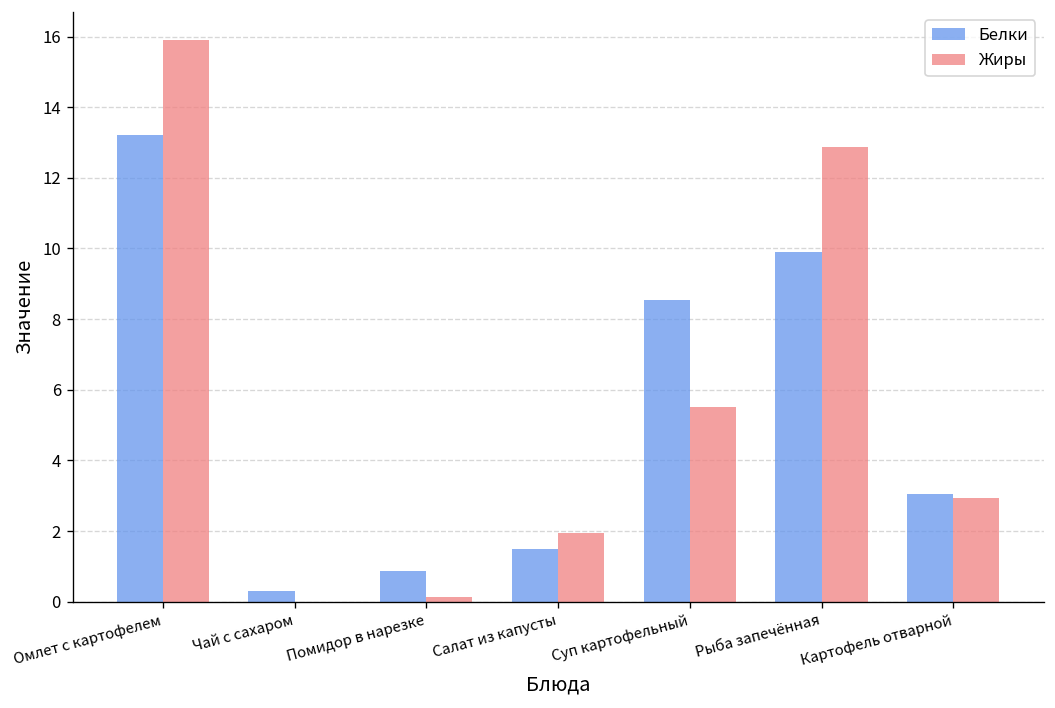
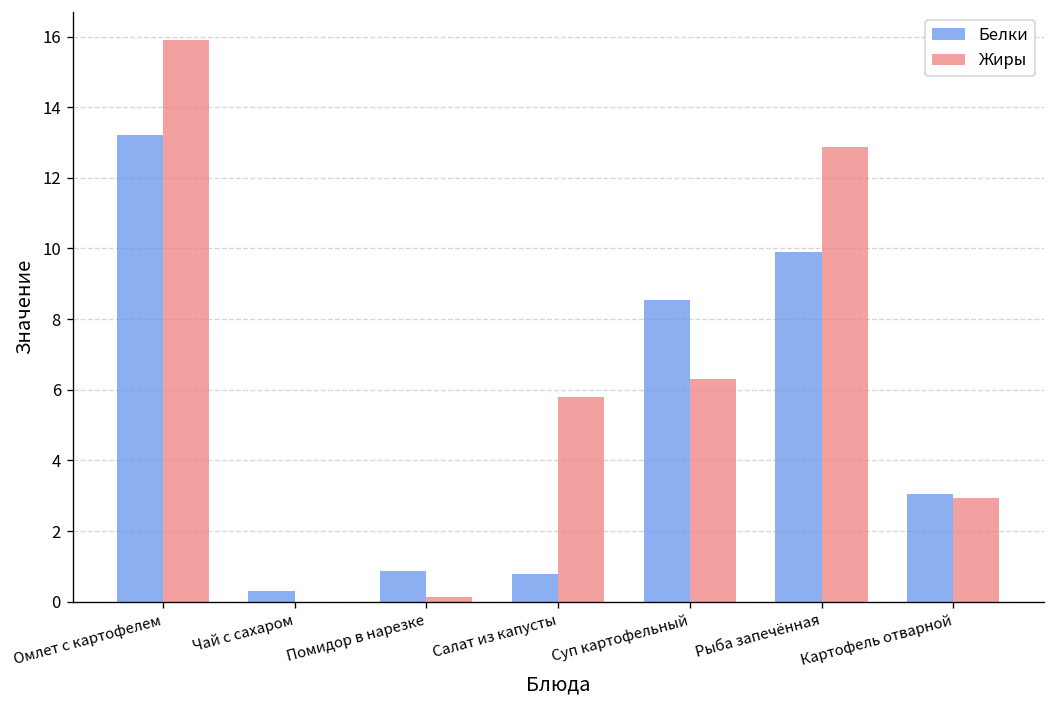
  {
    "Белки": {
      "Омлет с картофелем": 13.2,
      "Чай с сахаром": 0.3,
      "Помидор в нарезке": 0.9,
-     "Салат из капусты": 1.5,
+     "Салат из капусты": 0.8,
      "Суп картофельный": 8.6,
      "Рыба запечённая": 9.9,
      "Картофель отварной": 3.1
    },
    "Жиры": {
      "Омлет с картофелем": 15.9,
      "Чай с сахаром": 0.0,
      "Помидор в нарезке": 0.1,
-     "Салат из капусты": 1.9,
-     "Суп картофельный": 5.5,
+     "Салат из капусты": 5.8,
+     "Суп картофельный": 6.3,
      "Рыба запечённая": 12.9,
      "Картофель отварной": 2.9
    }
  }
